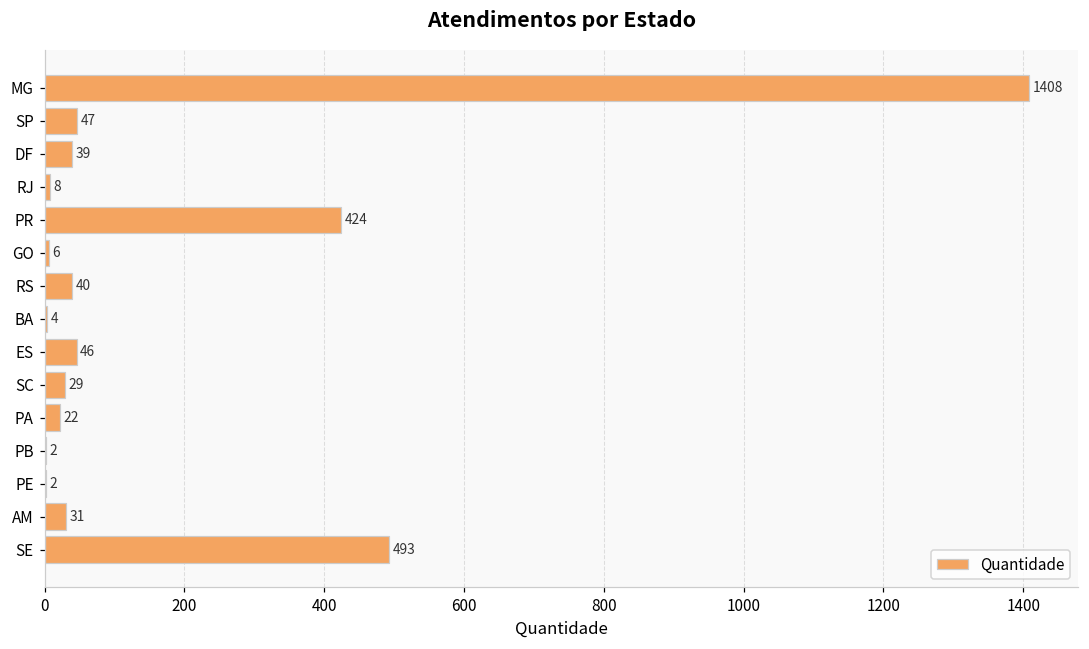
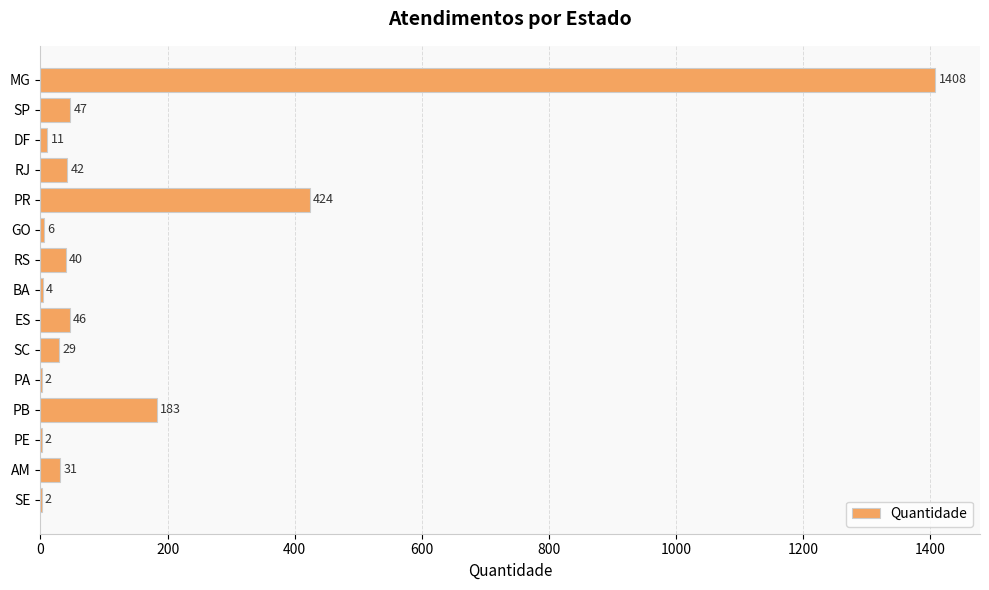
  {
    "MG": 1408,
    "SP": 47,
-   "DF": 39,
-   "RJ": 8,
+   "DF": 11,
+   "RJ": 42,
    "PR": 424,
    "GO": 6,
    "RS": 40,
    "BA": 4,
    "ES": 46,
    "SC": 29,
-   "PA": 22,
-   "PB": 2,
+   "PA": 2,
+   "PB": 183,
    "PE": 2,
    "AM": 31,
-   "SE": 493
+   "SE": 2
  }
